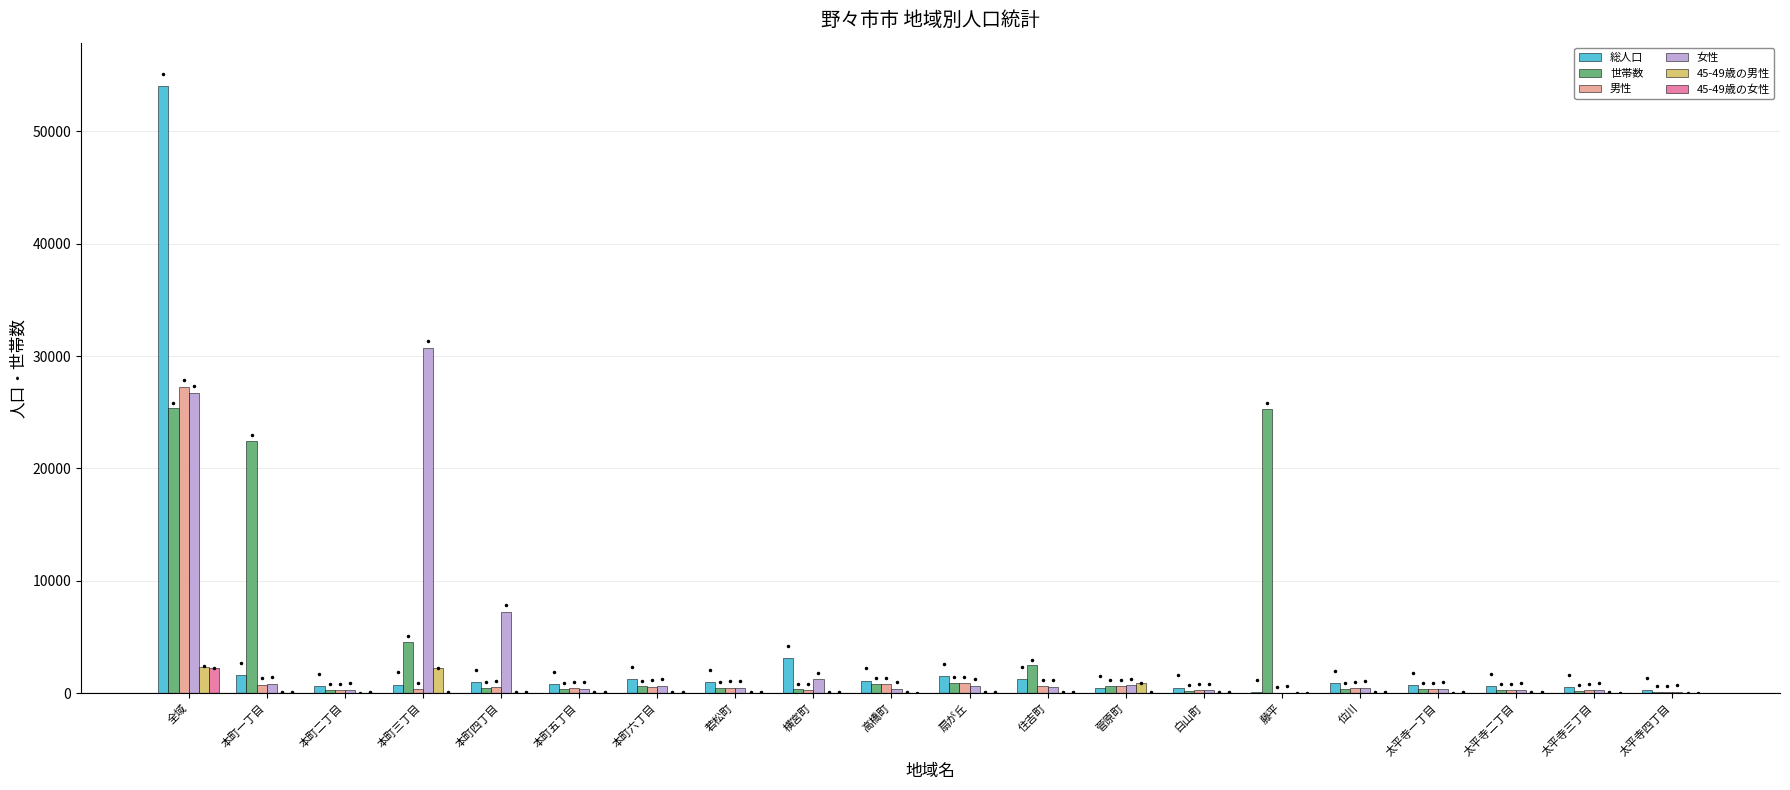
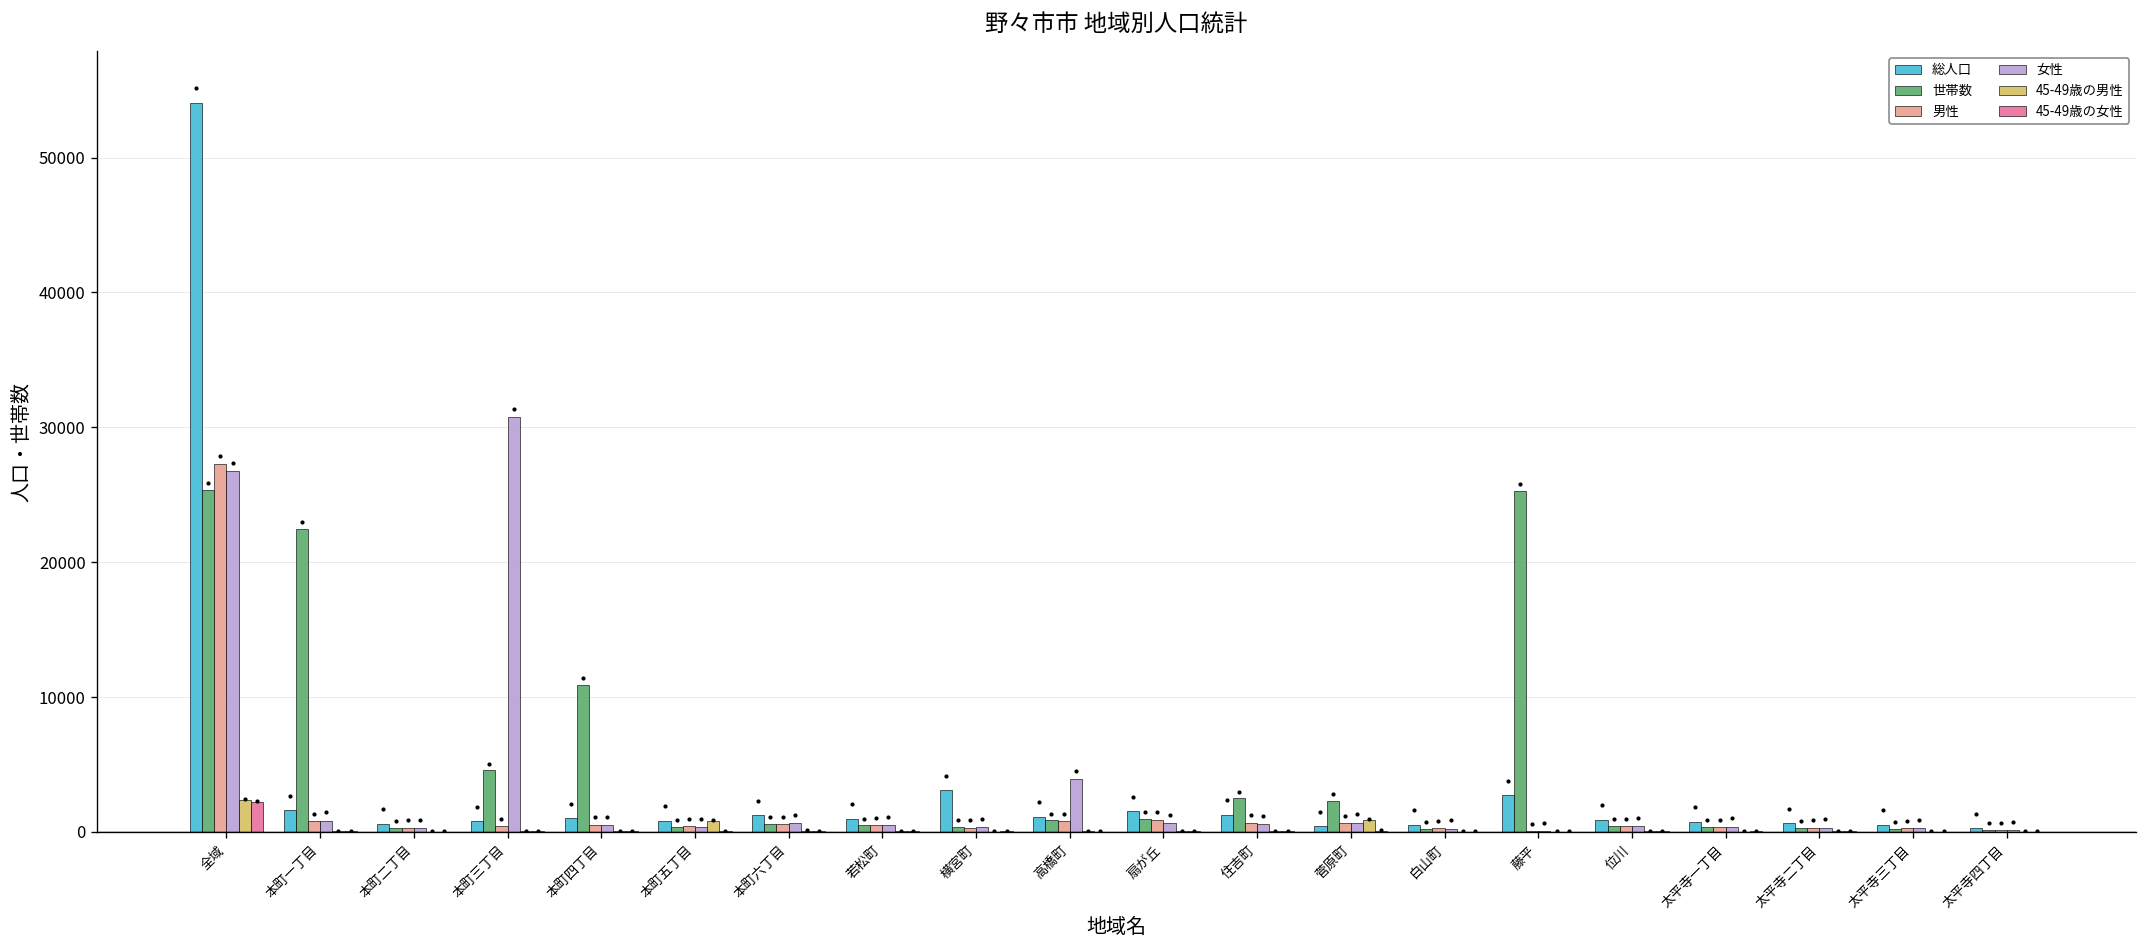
  {
    "総人口": {
      "全域": 54000,
      "本町一丁目": 1600,
      "本町二丁目": 600,
      "本町三丁目": 800,
      "本町四丁目": 1000,
      "本町五丁目": 800,
      "本町六丁目": 1200,
      "若松町": 1000,
      "横宮町": 3100,
      "高橋町": 1100,
      "扇が丘": 1500,
      "住吉町": 1300,
      "菅原町": 400,
      "白山町": 500,
-     "藤平": 100,
+     "藤平": 2700,
      "位川": 900,
      "太平寺一丁目": 700,
      "太平寺二丁目": 600,
      "太平寺三丁目": 500,
      "太平寺四丁目": 300
    },
    "世帯数": {
      "全域": 25300,
      "本町一丁目": 22500,
      "本町二丁目": 300,
      "本町三丁目": 4600,
-     "本町四丁目": 500,
+     "本町四丁目": 10900,
      "本町五丁目": 400,
      "本町六丁目": 600,
      "若松町": 500,
      "横宮町": 400,
      "高橋町": 900,
      "扇が丘": 900,
      "住吉町": 2500,
-     "菅原町": 600,
+     "菅原町": 2300,
      "藤平": 25300,
      "位川": 400,
      "太平寺一丁目": 400,
      "太平寺二丁目": 300,
      "太平寺三丁目": 200
    },
    "女性": {
      "全域": 26800,
      "本町一丁目": 800,
      "本町二丁目": 300,
      "本町三丁目": 30800,
-     "本町四丁目": 7200,
+     "本町四丁目": 500,
      "本町五丁目": 400,
      "本町六丁目": 600,
      "若松町": 500,
-     "横宮町": 1200,
-     "高橋町": 300,
+     "横宮町": 300,
+     "高橋町": 3900,
      "扇が丘": 600,
      "住吉町": 600,
      "菅原町": 700,
      "白山町": 200,
      "位川": 400,
      "太平寺一丁目": 400,
      "太平寺二丁目": 300,
      "太平寺三丁目": 300
    },
    "45-49歳の男性": {
      "全域": 2400,
-     "本町三丁目": 2200,
-     "本町五丁目": 0,
+     "本町三丁目": 0,
+     "本町五丁目": 800,
      "菅原町": 900
    }
  }
